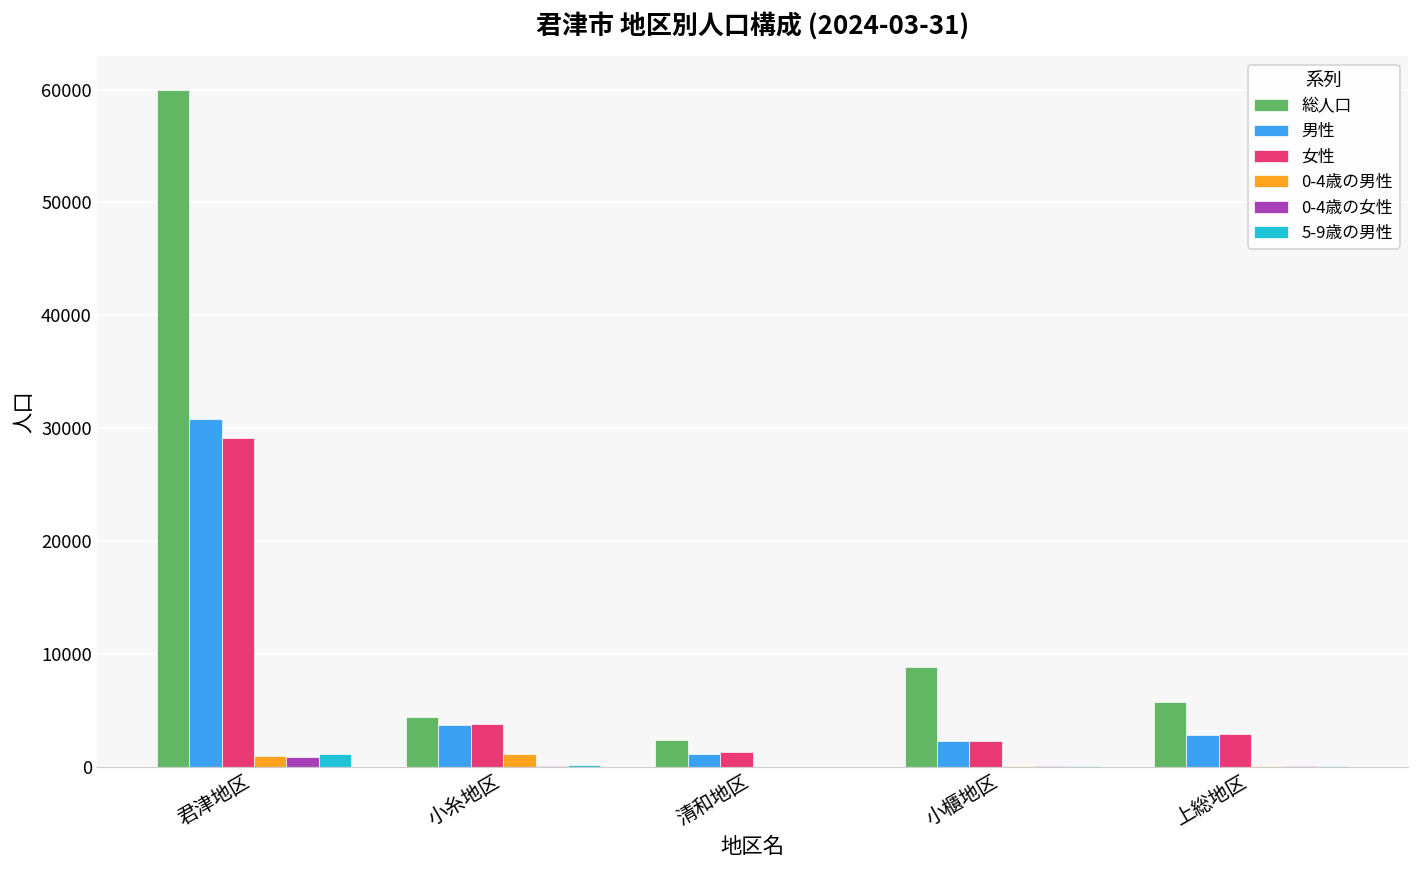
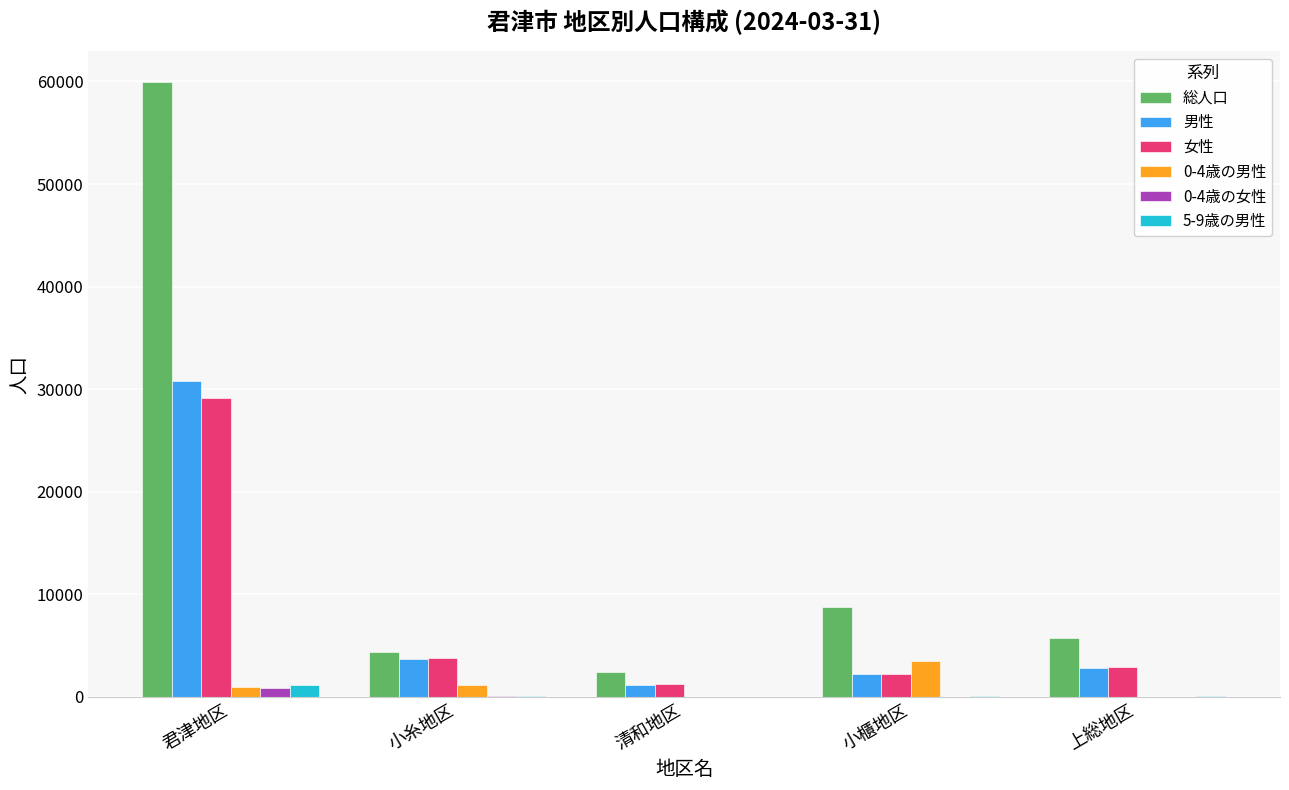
  {
    "総人口": {
      "君津地区": 59900,
      "小糸地区": 4400,
      "清和地区": 2400,
      "小櫃地区": 8800,
      "上総地区": 5700
    },
    "女性": {
      "君津地区": 29100,
      "小糸地区": 3800,
      "清和地区": 1300,
      "小櫃地区": 2300,
      "上総地区": 2900
    },
    "0-4歳の男性": {
      "君津地区": 1000,
      "小糸地区": 1100,
-     "小櫃地区": 0
+     "小櫃地区": 3500
    },
    "0-4歳の女性": {
      "君津地区": 900
    }
  }
